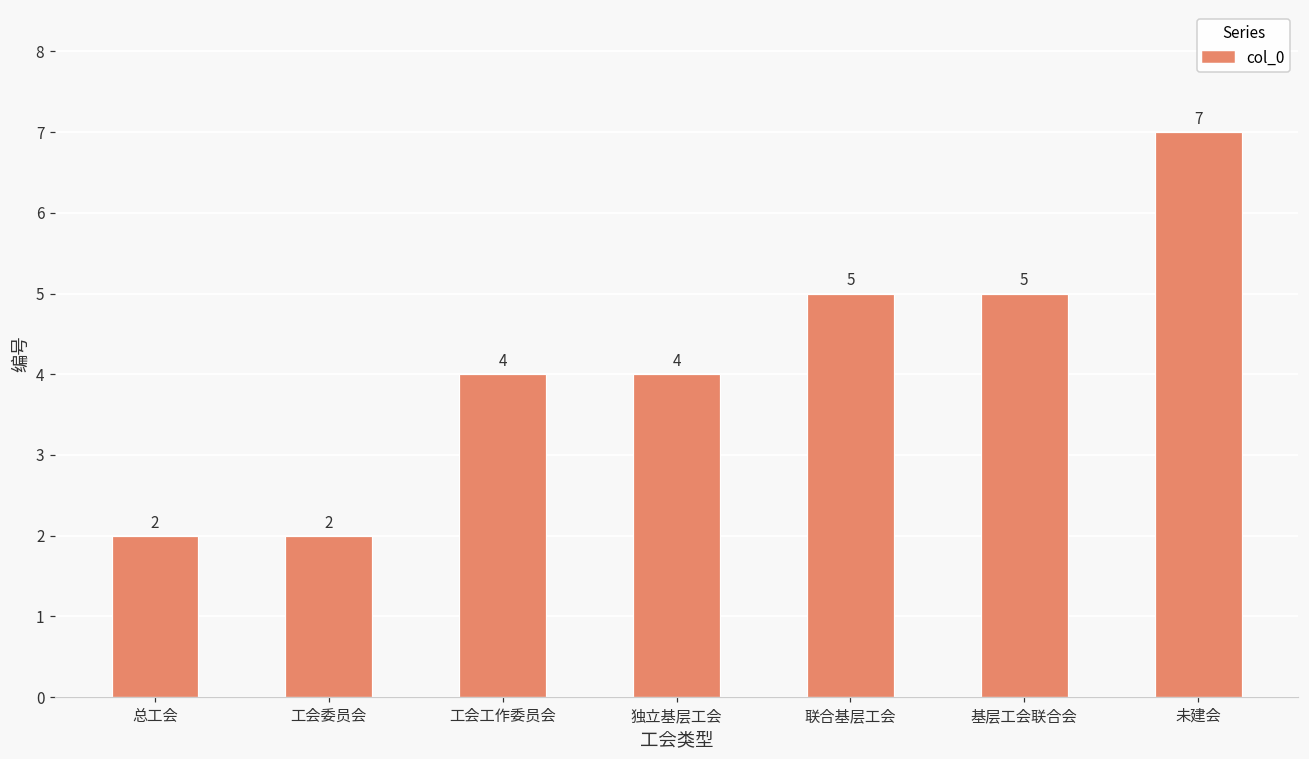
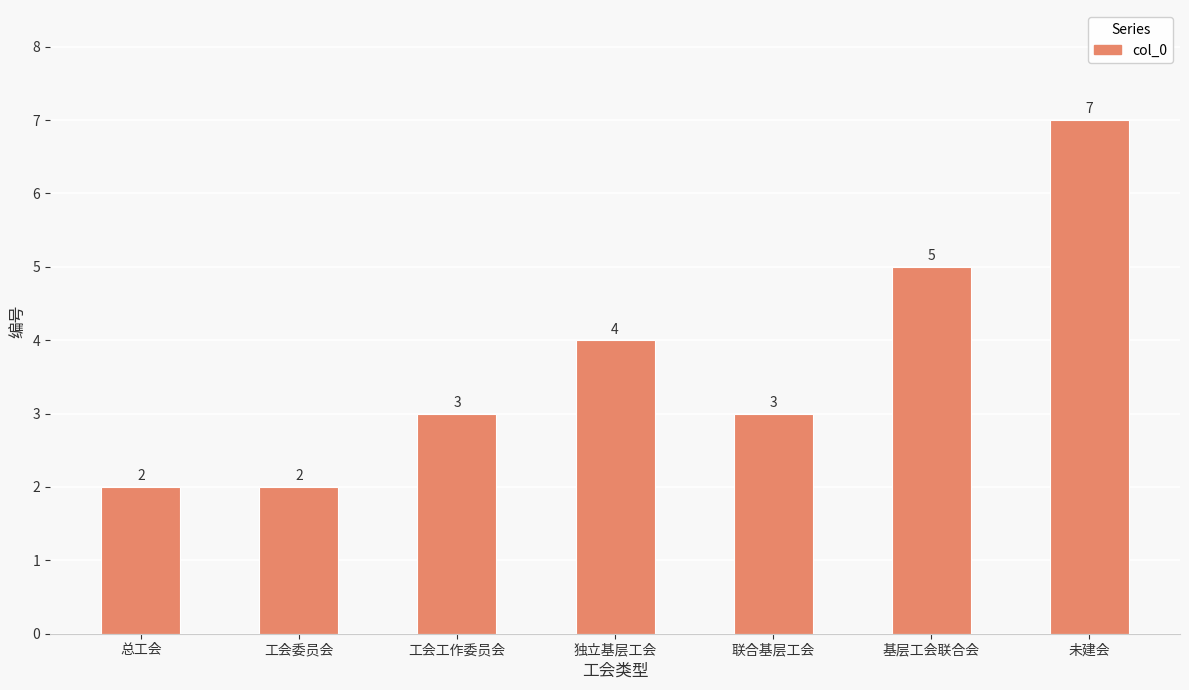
  {
    "总工会": 2,
    "工会委员会": 2,
-   "工会工作委员会": 4,
+   "工会工作委员会": 3,
    "独立基层工会": 4,
-   "联合基层工会": 5,
+   "联合基层工会": 3,
    "基层工会联合会": 5,
    "未建会": 7
  }
